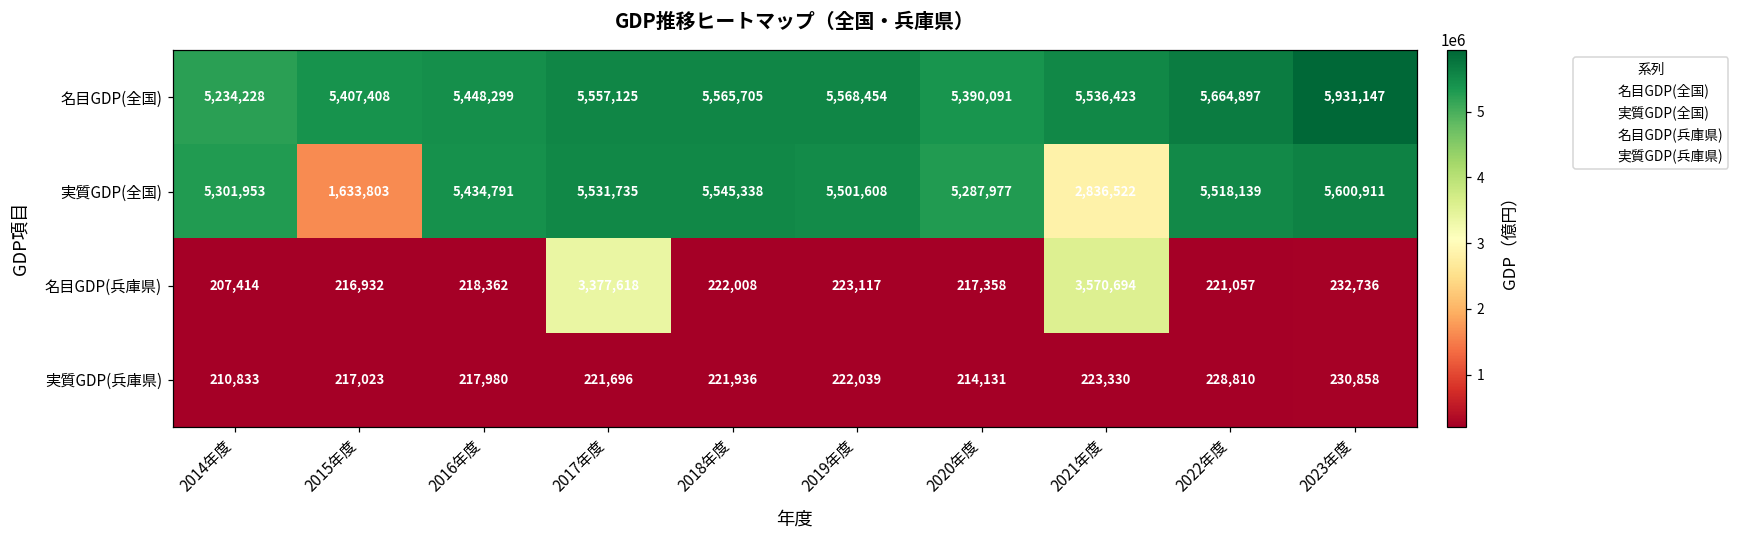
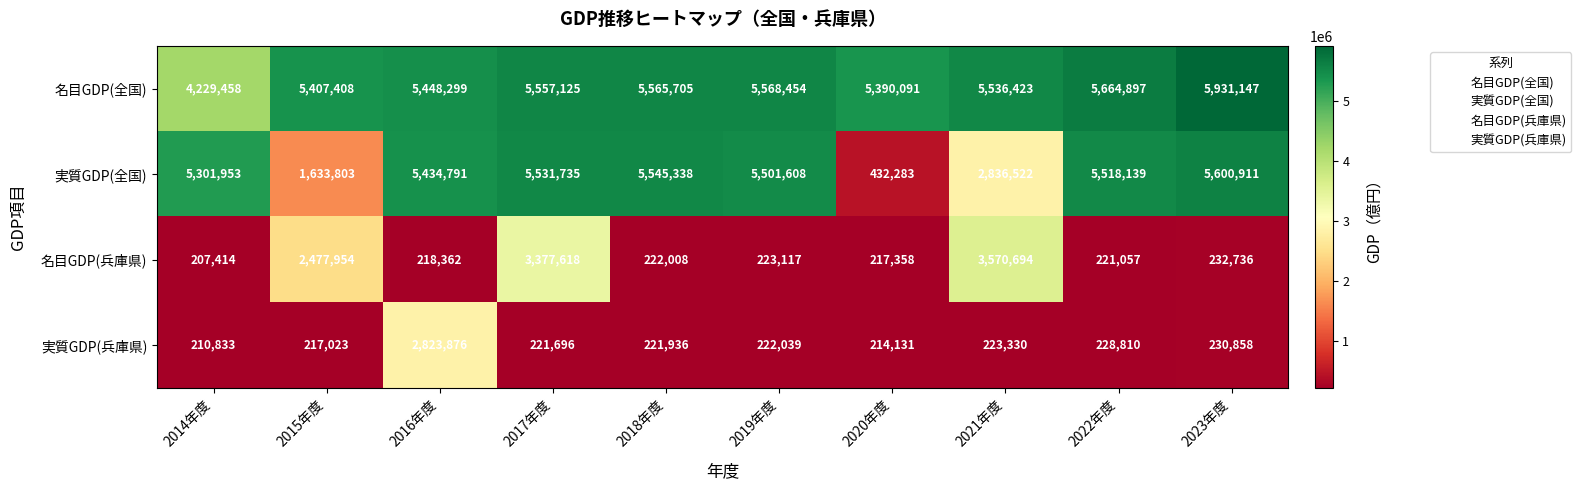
  {
    "名目GDP(全国)": {
-     "2014年度": "5,234,228",
+     "2014年度": "4,229,458",
      "2015年度": "5,407,408",
      "2016年度": "5,448,299",
      "2017年度": "5,557,125",
      "2018年度": "5,565,705",
      "2019年度": "5,568,454",
      "2020年度": "5,390,091",
      "2021年度": "5,536,423",
      "2022年度": "5,664,897",
      "2023年度": "5,931,147"
    },
    "実質GDP(全国)": {
      "2014年度": "5,301,953",
      "2015年度": "1,633,803",
      "2016年度": "5,434,791",
      "2017年度": "5,531,735",
      "2018年度": "5,545,338",
      "2019年度": "5,501,608",
-     "2020年度": "5,287,977",
+     "2020年度": "432,283",
      "2021年度": "2,836,522",
      "2022年度": "5,518,139",
      "2023年度": "5,600,911"
    },
    "名目GDP(兵庫県)": {
      "2014年度": "207,414",
-     "2015年度": "216,932",
+     "2015年度": "2,477,954",
      "2016年度": "218,362",
      "2017年度": "3,377,618",
      "2018年度": "222,008",
      "2019年度": "223,117",
      "2020年度": "217,358",
      "2021年度": "3,570,694",
      "2022年度": "221,057",
      "2023年度": "232,736"
    },
    "実質GDP(兵庫県)": {
      "2014年度": "210,833",
      "2015年度": "217,023",
-     "2016年度": "217,980",
+     "2016年度": "2,823,876",
      "2017年度": "221,696",
      "2018年度": "221,936",
      "2019年度": "222,039",
      "2020年度": "214,131",
      "2021年度": "223,330",
      "2022年度": "228,810",
      "2023年度": "230,858"
    }
  }
